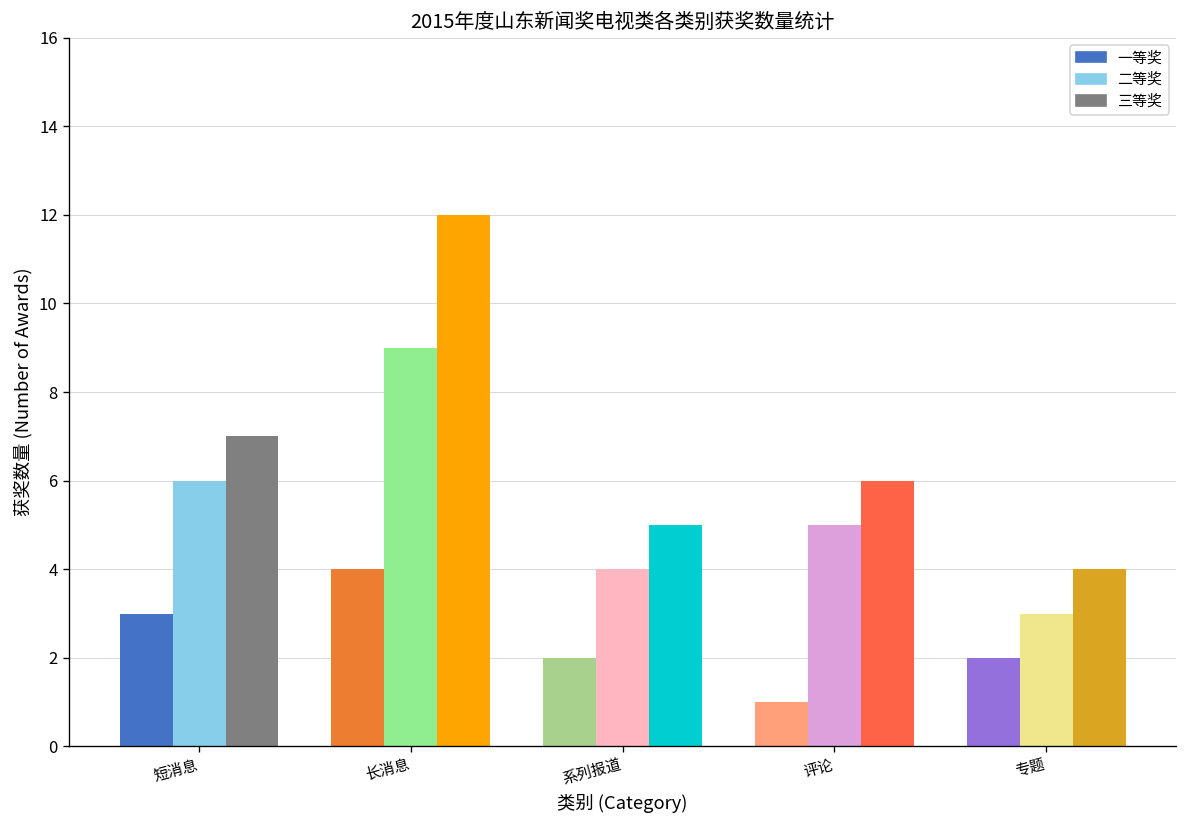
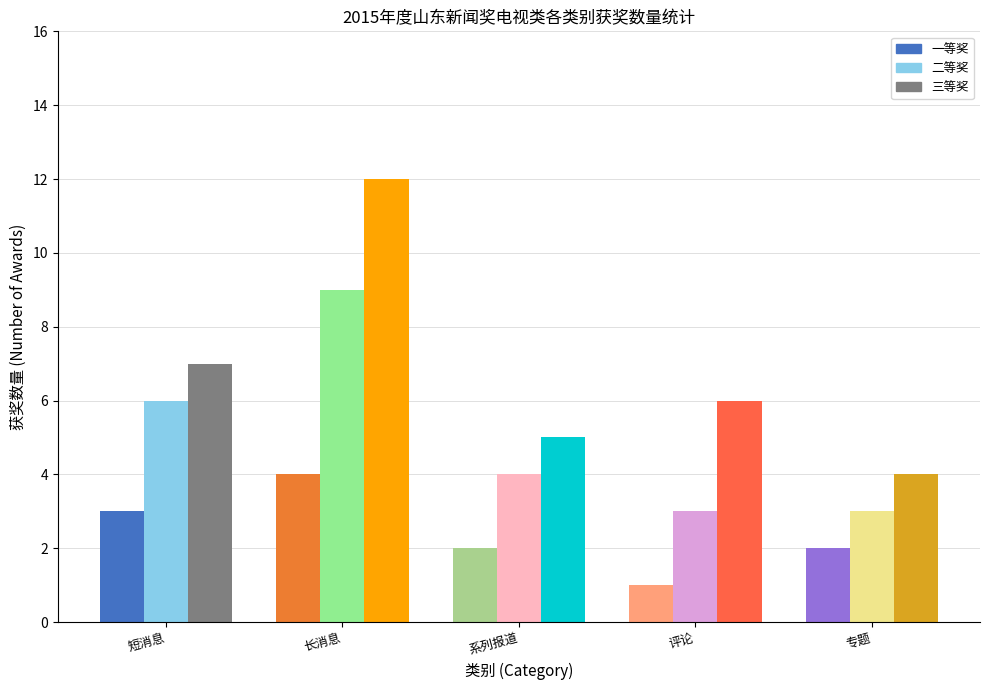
  {
    "短消息": 6,
    "长消息": 9,
    "系列报道": 4,
-   "评论": 5,
+   "评论": 3,
    "专题": 3
  }
